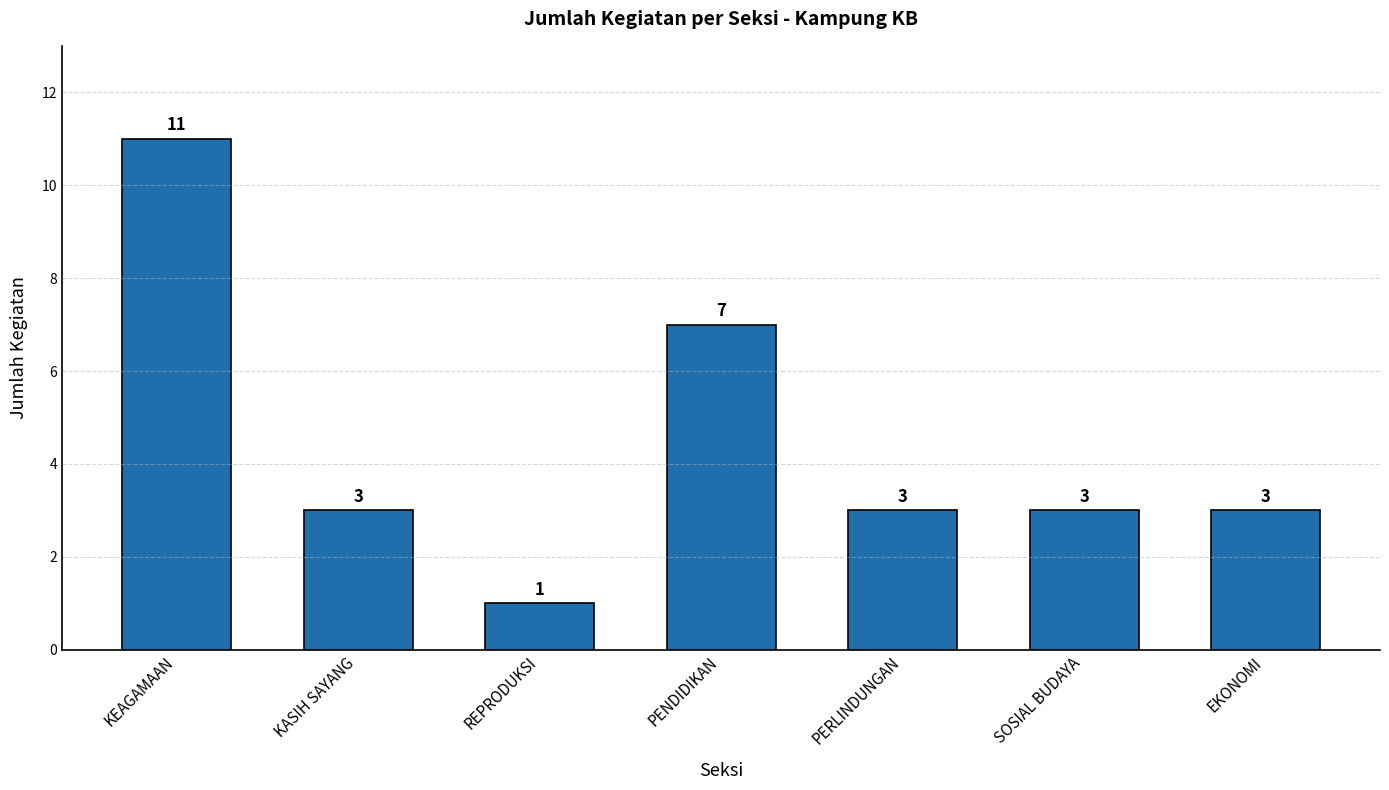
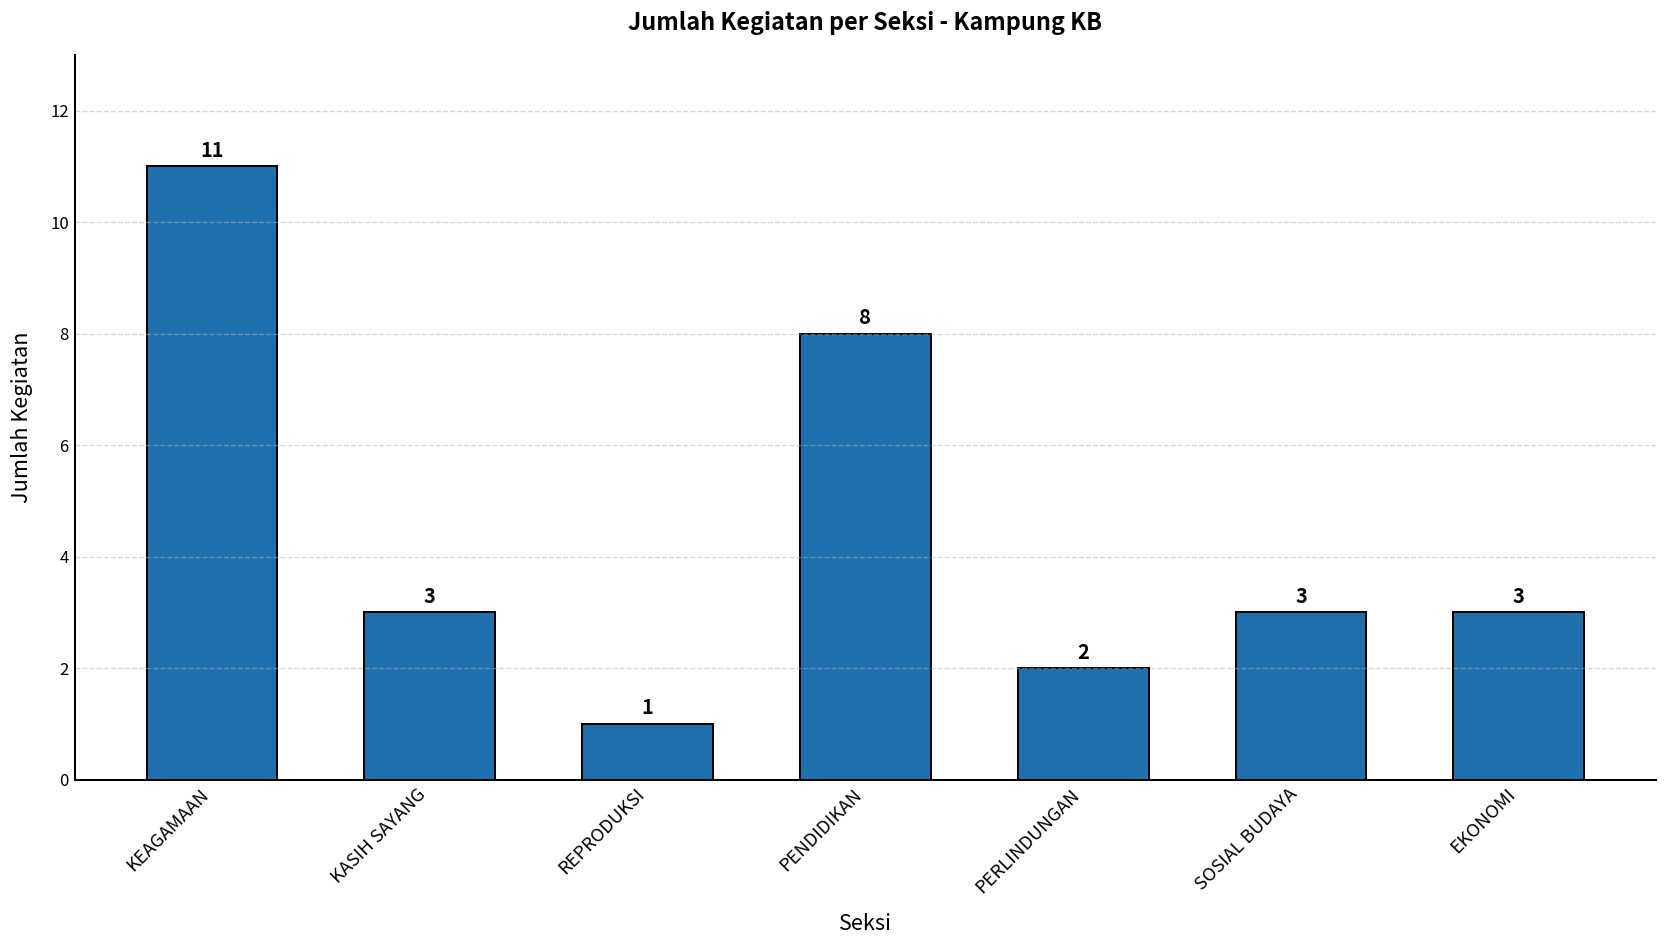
  {
    "KEAGAMAAN": 11,
    "KASIH SAYANG": 3,
    "REPRODUKSI": 1,
-   "PENDIDIKAN": 7,
-   "PERLINDUNGAN": 3,
+   "PENDIDIKAN": 8,
+   "PERLINDUNGAN": 2,
    "SOSIAL BUDAYA": 3,
    "EKONOMI": 3
  }
